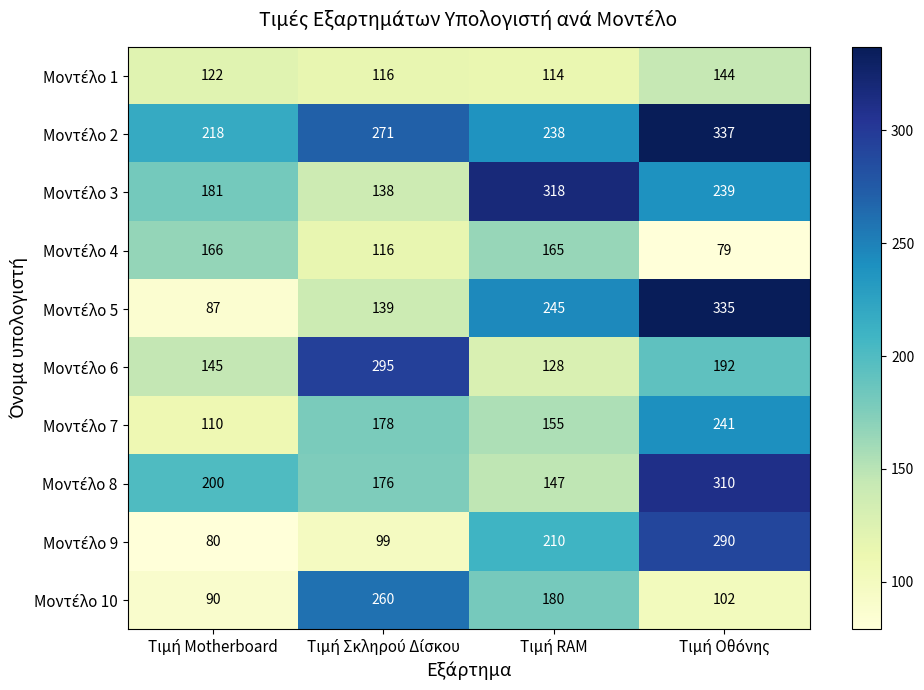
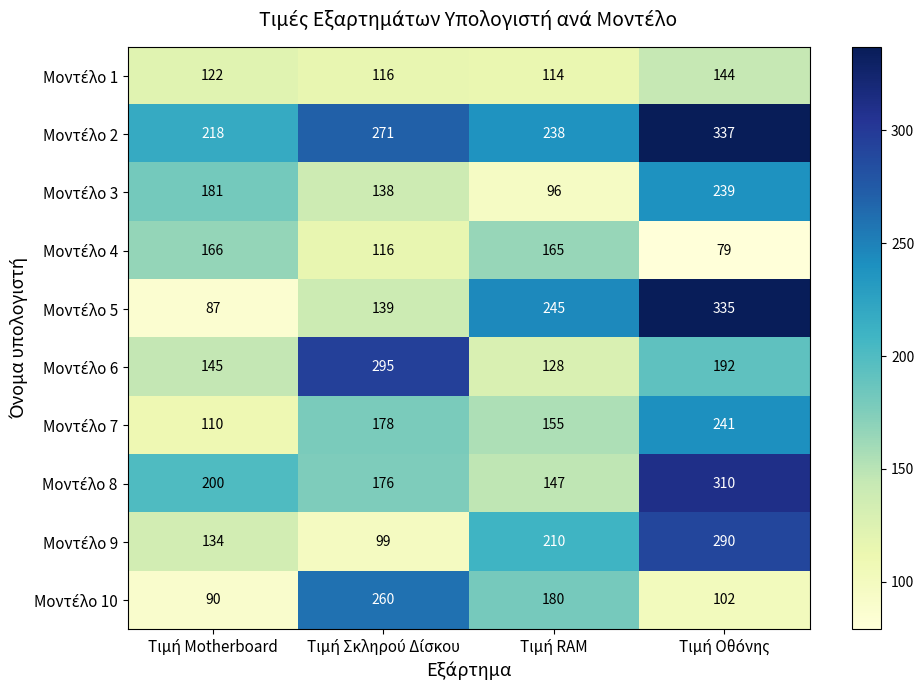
  {
    "Μοντέλο 1": {
      "Τιμή Motherboard": 122,
      "Τιμή Σκληρού Δίσκου": 116,
      "Τιμή RAM": 114,
      "Τιμή Οθόνης": 144
    },
    "Μοντέλο 2": {
      "Τιμή Motherboard": 218,
      "Τιμή Σκληρού Δίσκου": 271,
      "Τιμή RAM": 238,
      "Τιμή Οθόνης": 337
    },
    "Μοντέλο 3": {
      "Τιμή Motherboard": 181,
      "Τιμή Σκληρού Δίσκου": 138,
-     "Τιμή RAM": 318,
+     "Τιμή RAM": 96,
      "Τιμή Οθόνης": 239
    },
    "Μοντέλο 4": {
      "Τιμή Motherboard": 166,
      "Τιμή Σκληρού Δίσκου": 116,
      "Τιμή RAM": 165,
      "Τιμή Οθόνης": 79
    },
    "Μοντέλο 5": {
      "Τιμή Motherboard": 87,
      "Τιμή Σκληρού Δίσκου": 139,
      "Τιμή RAM": 245,
      "Τιμή Οθόνης": 335
    },
    "Μοντέλο 6": {
      "Τιμή Motherboard": 145,
      "Τιμή Σκληρού Δίσκου": 295,
      "Τιμή RAM": 128,
      "Τιμή Οθόνης": 192
    },
    "Μοντέλο 7": {
      "Τιμή Motherboard": 110,
      "Τιμή Σκληρού Δίσκου": 178,
      "Τιμή RAM": 155,
      "Τιμή Οθόνης": 241
    },
    "Μοντέλο 8": {
      "Τιμή Motherboard": 200,
      "Τιμή Σκληρού Δίσκου": 176,
      "Τιμή RAM": 147,
      "Τιμή Οθόνης": 310
    },
    "Μοντέλο 9": {
-     "Τιμή Motherboard": 80,
+     "Τιμή Motherboard": 134,
      "Τιμή Σκληρού Δίσκου": 99,
      "Τιμή RAM": 210,
      "Τιμή Οθόνης": 290
    },
    "Μοντέλο 10": {
      "Τιμή Motherboard": 90,
      "Τιμή Σκληρού Δίσκου": 260,
      "Τιμή RAM": 180,
      "Τιμή Οθόνης": 102
    }
  }
